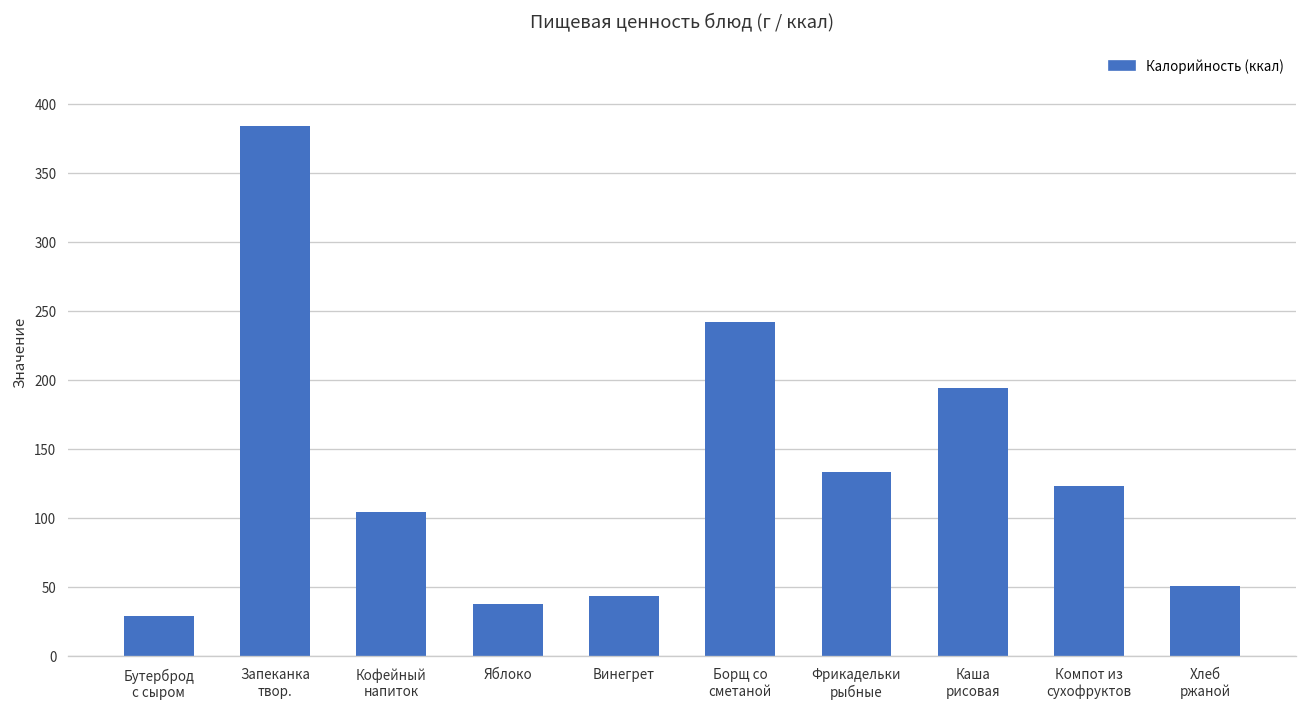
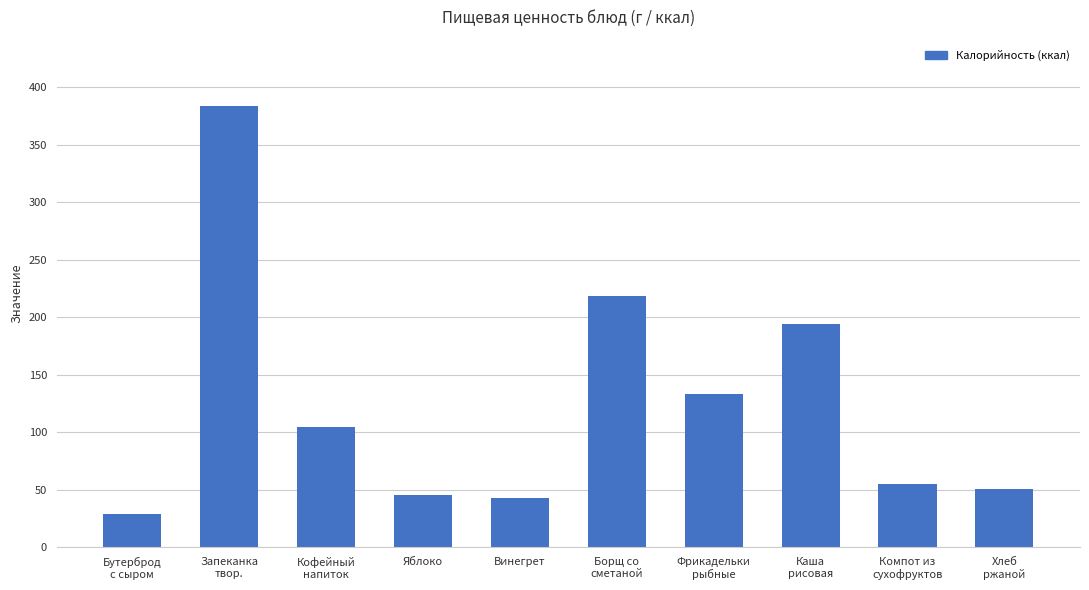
  {
    "Бутерброд с сыром": 29,
    "Запеканка твор.": 384,
    "Кофейный напиток": 104,
-   "Яблоко": 37,
+   "Яблоко": 45,
    "Винегрет": 43,
-   "Борщ со сметаной": 242,
+   "Борщ со сметаной": 218,
    "Фрикадельки рыбные": 133,
    "Каша рисовая": 194,
-   "Компот из сухофруктов": 123,
+   "Компот из сухофруктов": 55,
    "Хлеб ржаной": 50
  }
